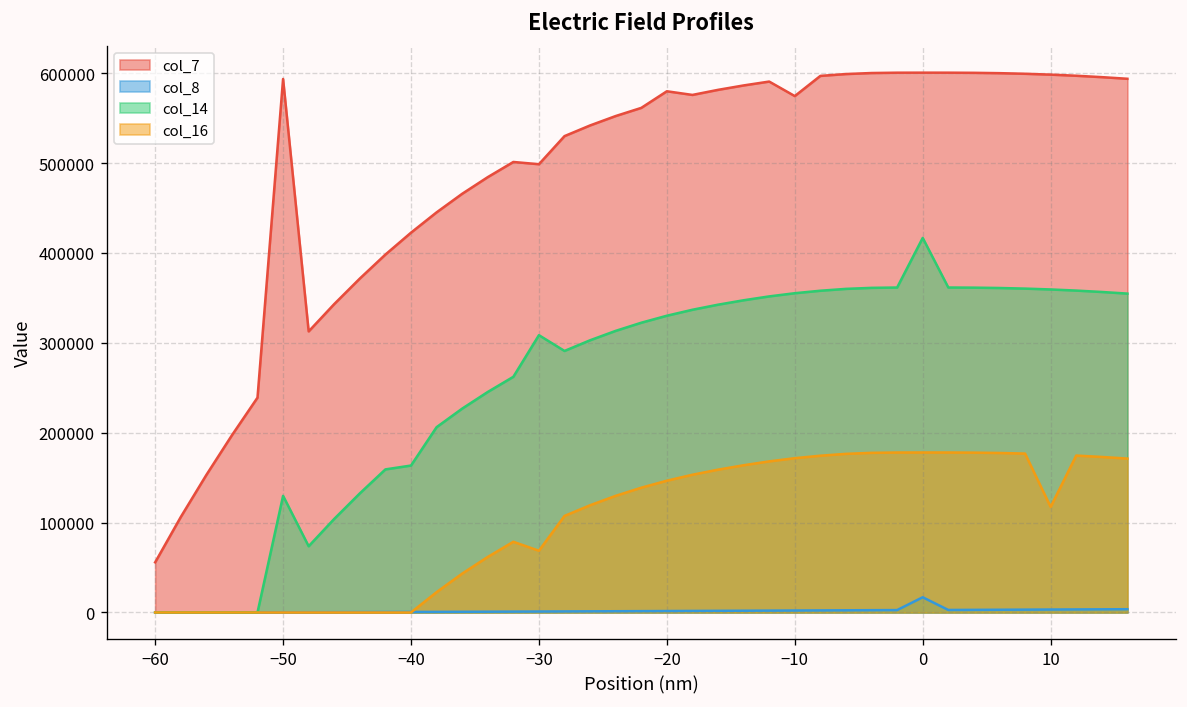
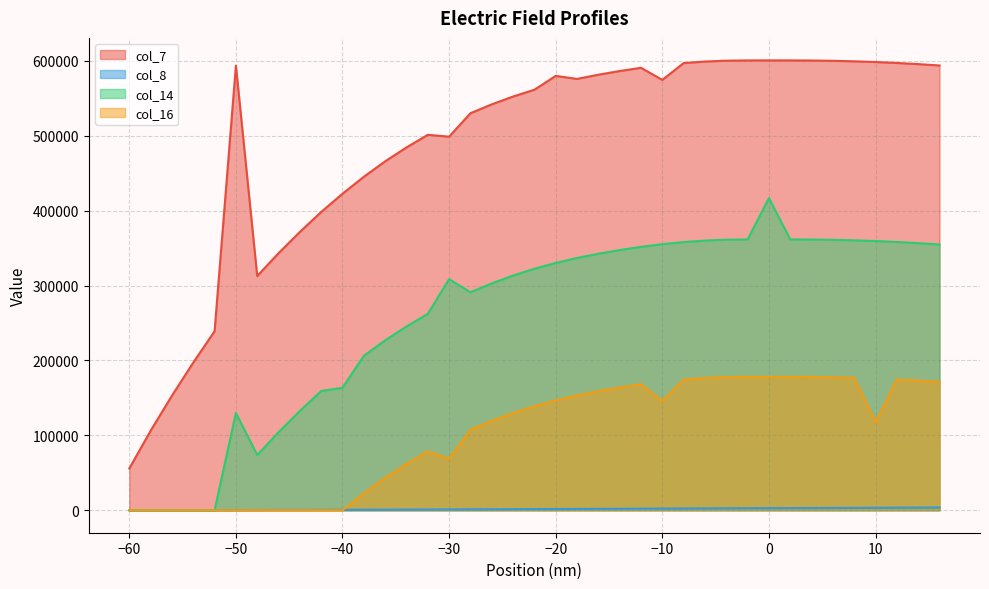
  {
    "col_7": {
      "−60": 60000,
      "−50": 590000,
      "−40": 420000,
      "−30": 500000,
      "−20": 580000,
      "−10": 570000,
      "0": 600000,
      "10": 600000
    },
    "col_8": {
      "−30": 0,
      "−20": 0,
      "−10": 0,
-     "0": 20000,
+     "0": 0,
      "10": 0
    },
    "col_14": {
      "−50": 130000,
      "−40": 160000,
      "−30": 310000,
      "−20": 330000,
      "−10": 360000,
      "0": 420000,
      "10": 360000
    },
    "col_16": {
      "−30": 70000,
      "−20": 150000,
-     "−10": 170000,
+     "−10": 150000,
      "0": 180000,
      "10": 120000
    }
  }
